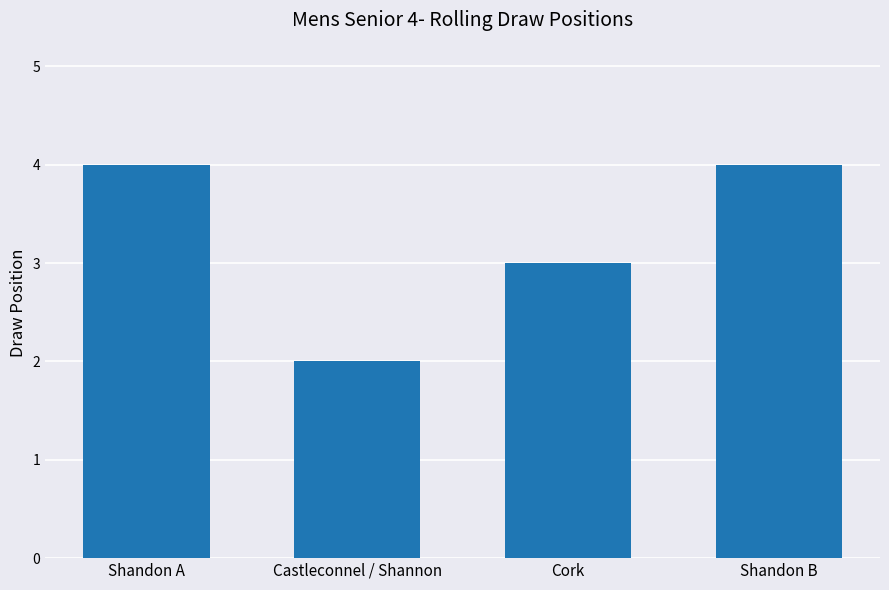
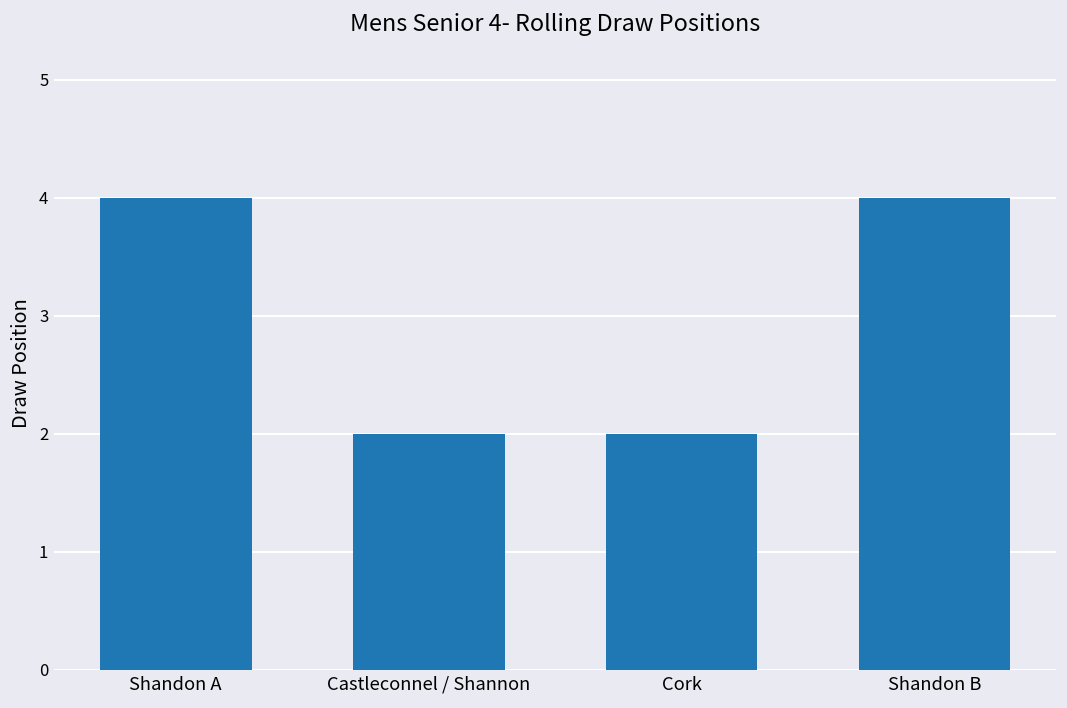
  {
    "Shandon A": 4,
    "Castleconnel / Shannon": 2,
-   "Cork": 3,
+   "Cork": 2,
    "Shandon B": 4
  }
